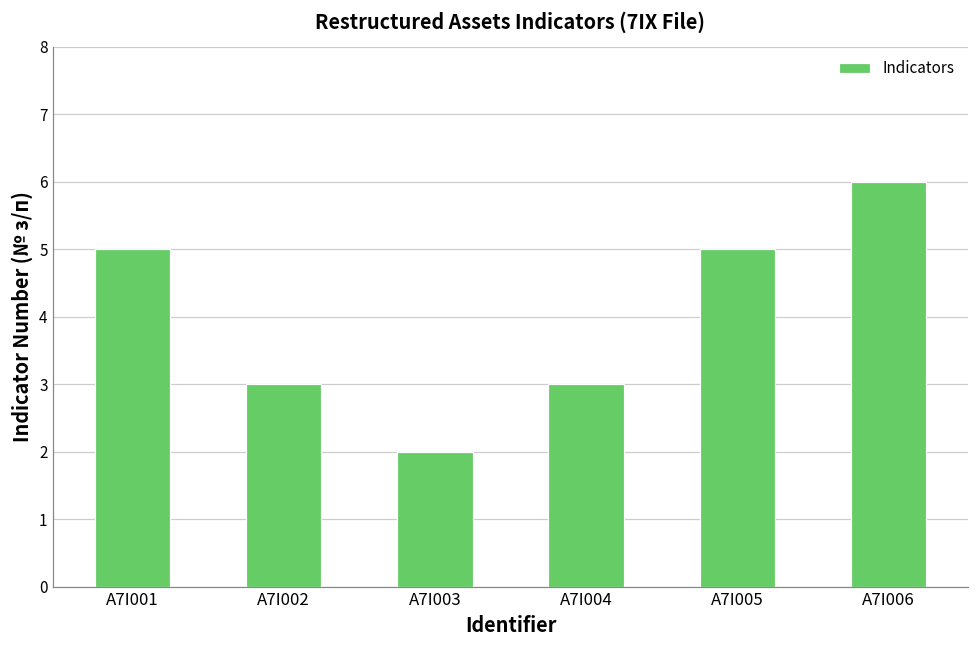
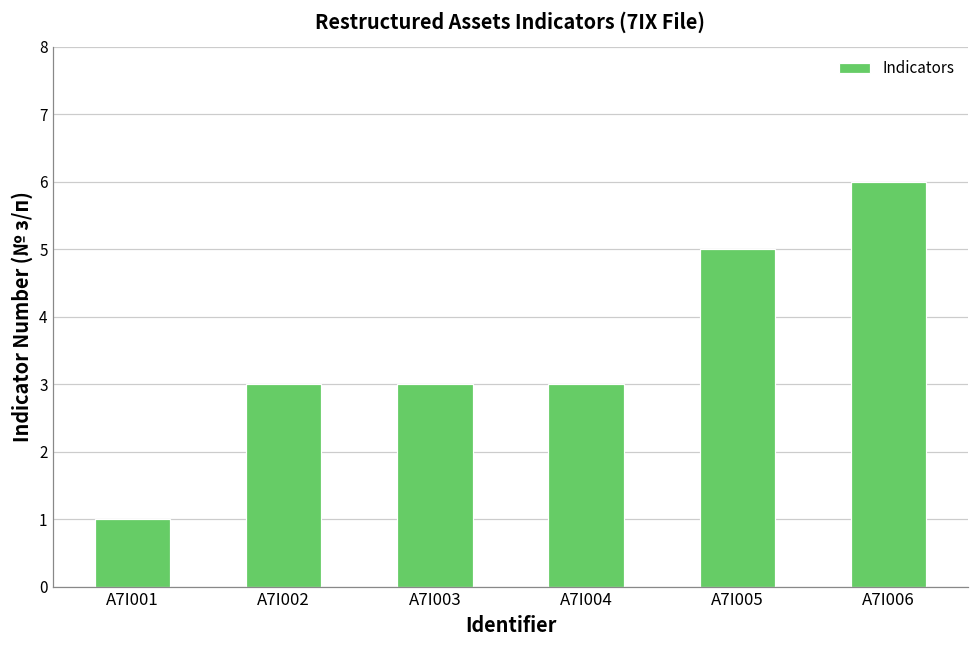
  {
-   "A7I001": 5,
+   "A7I001": 1,
    "A7I002": 3,
-   "A7I003": 2,
+   "A7I003": 3,
    "A7I004": 3,
    "A7I005": 5,
    "A7I006": 6
  }
